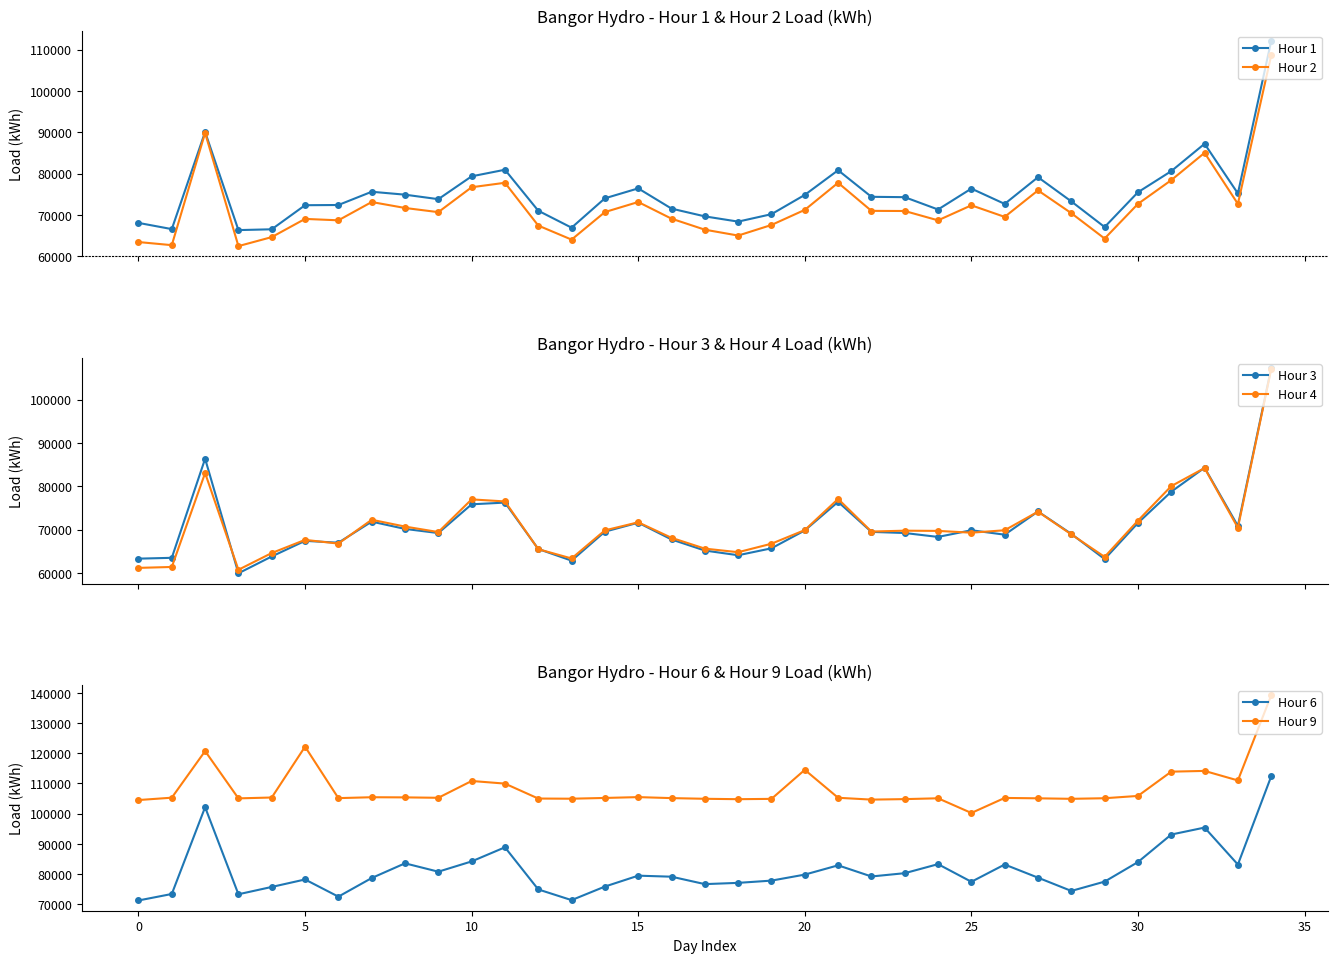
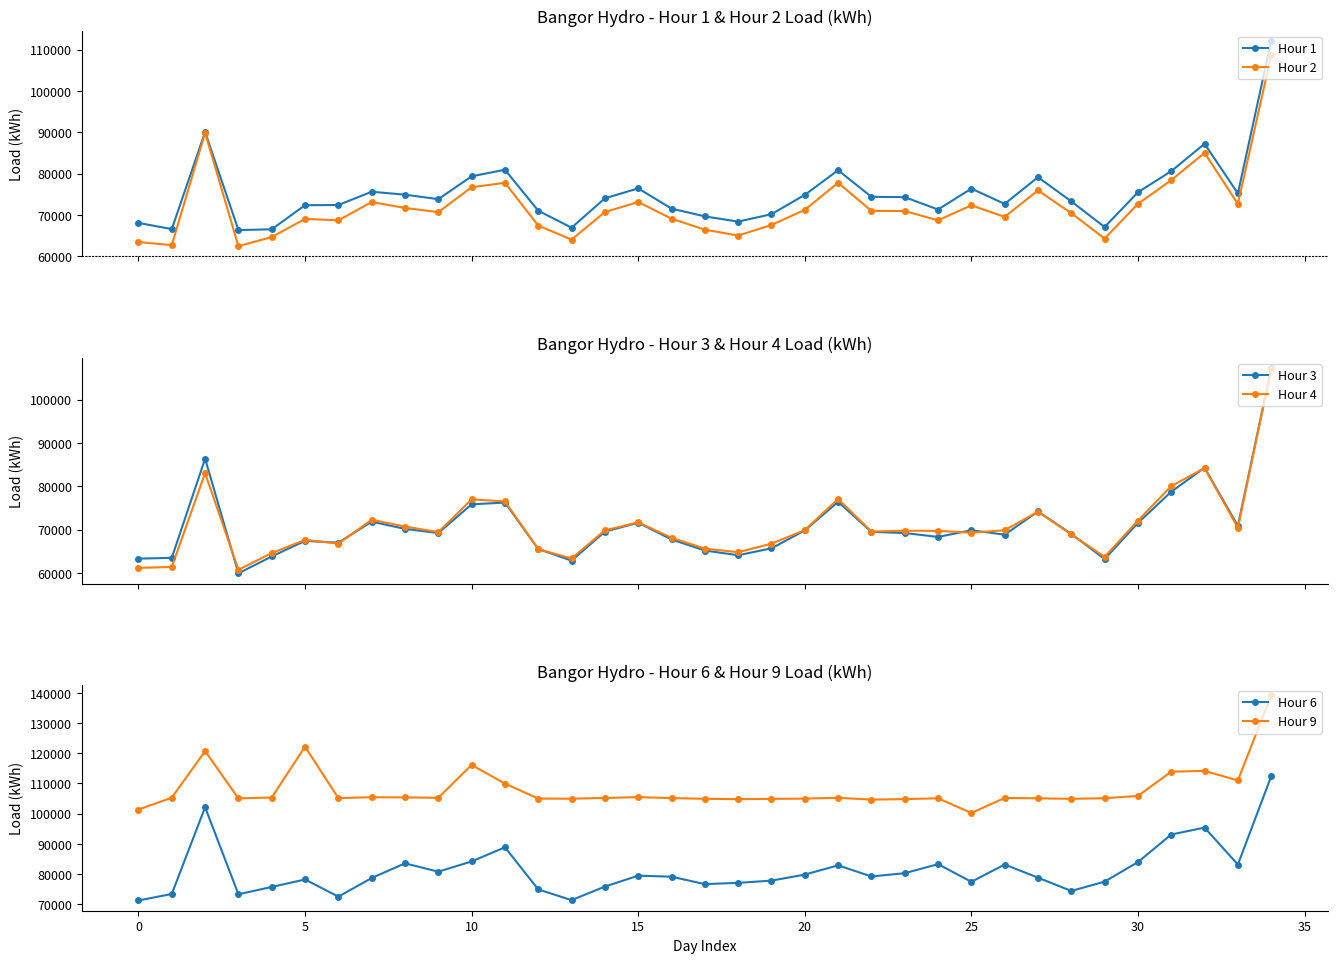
  {
    "Bangor Hydro - Hour 6 & Hour 9 Load (kWh)": {
      "Hour 6": {
        "0": 71000,
        "5": 78000,
        "10": 84000,
        "15": 79000,
        "20": 80000,
        "25": 77000,
        "30": 84000
      },
      "Hour 9": {
-       "0": 104000,
+       "0": 101000,
        "5": 122000,
-       "10": 111000,
+       "10": 116000,
        "15": 105000,
-       "20": 115000,
+       "20": 105000,
        "25": 100000,
        "30": 106000
      }
    }
  }
